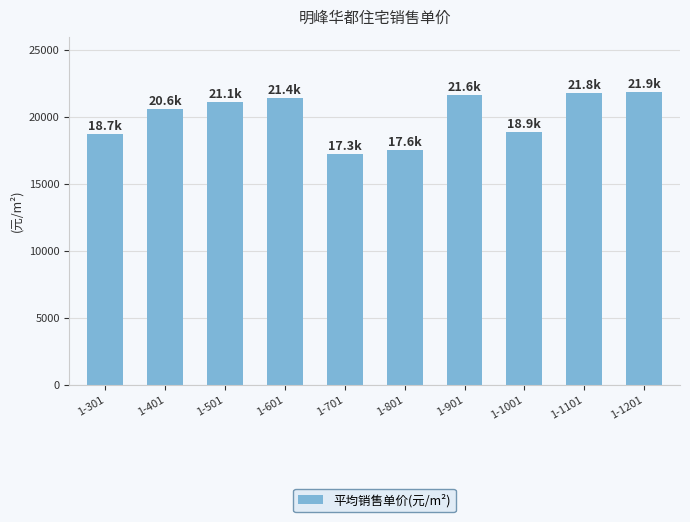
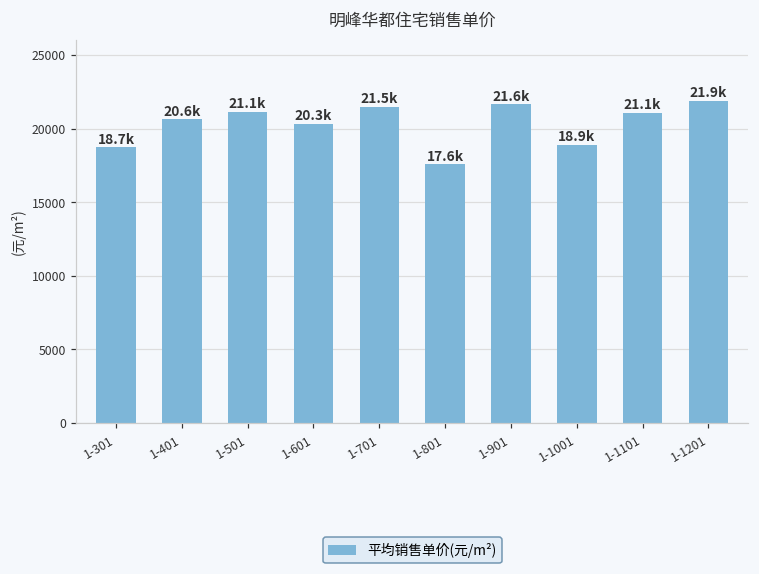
  {
    "1-301": "18.7k",
    "1-401": "20.6k",
    "1-501": "21.1k",
-   "1-601": "21.4k",
-   "1-701": "17.3k",
+   "1-601": "20.3k",
+   "1-701": "21.5k",
    "1-801": "17.6k",
    "1-901": "21.6k",
    "1-1001": "18.9k",
-   "1-1101": "21.8k",
+   "1-1101": "21.1k",
    "1-1201": "21.9k"
  }
